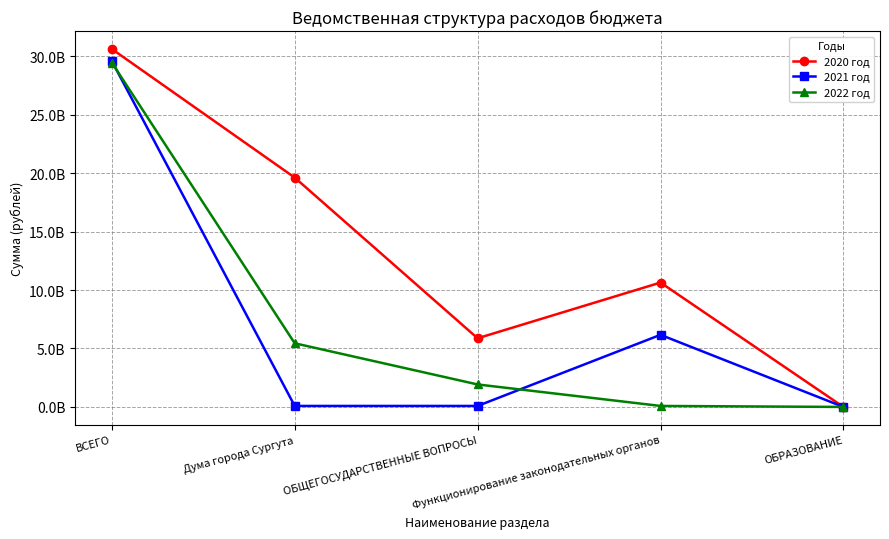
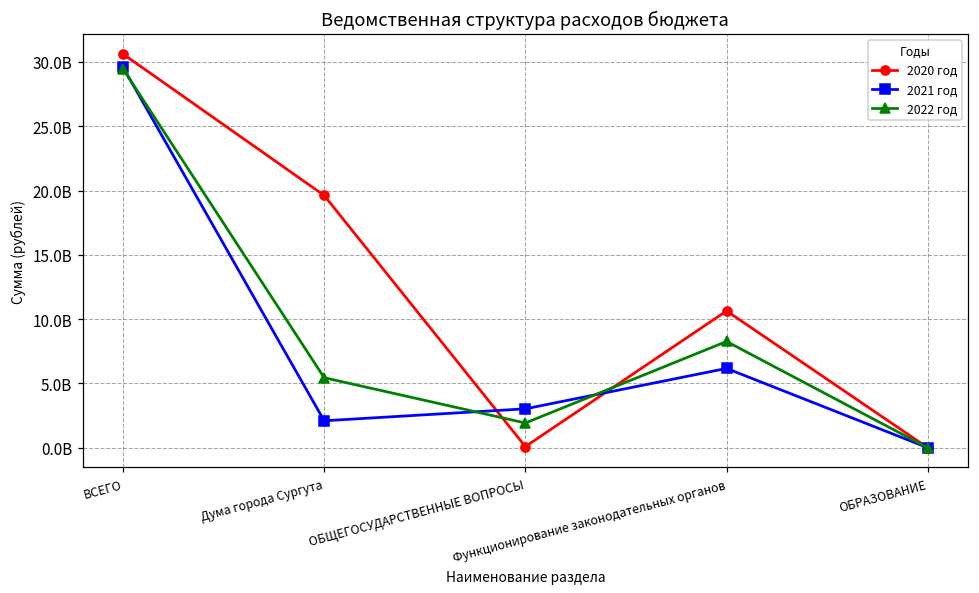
  {
    "2020 год": {
      "ВСЕГО": 30600000000,
      "Дума города Сургута": 19600000000,
-     "ОБЩЕГОСУДАРСТВЕННЫЕ ВОПРОСЫ": 5900000000,
+     "ОБЩЕГОСУДАРСТВЕННЫЕ ВОПРОСЫ": 100000000,
      "Функционирование законодательных органов": 10600000000
    },
    "2021 год": {
-     "Дума города Сургута": 100000000,
-     "ОБЩЕГОСУДАРСТВЕННЫЕ ВОПРОСЫ": 100000000,
+     "Дума города Сургута": 2100000000,
+     "ОБЩЕГОСУДАРСТВЕННЫЕ ВОПРОСЫ": 3000000000,
      "Функционирование законодательных органов": 6200000000
    },
    "2022 год": {
      "Дума города Сургута": 5400000000,
      "ОБЩЕГОСУДАРСТВЕННЫЕ ВОПРОСЫ": 1900000000,
-     "Функционирование законодательных органов": 100000000
+     "Функционирование законодательных органов": 8300000000
    }
  }
